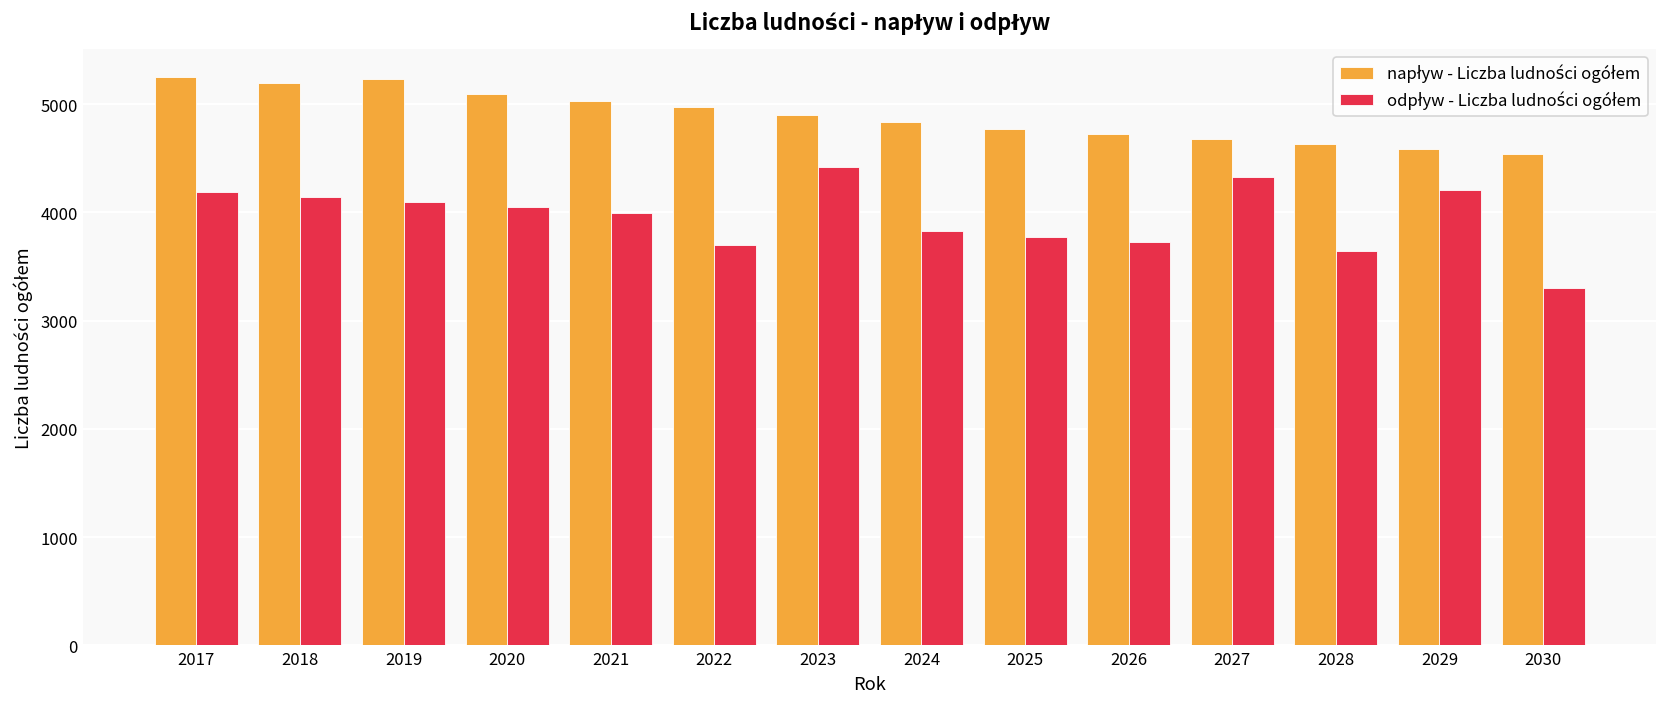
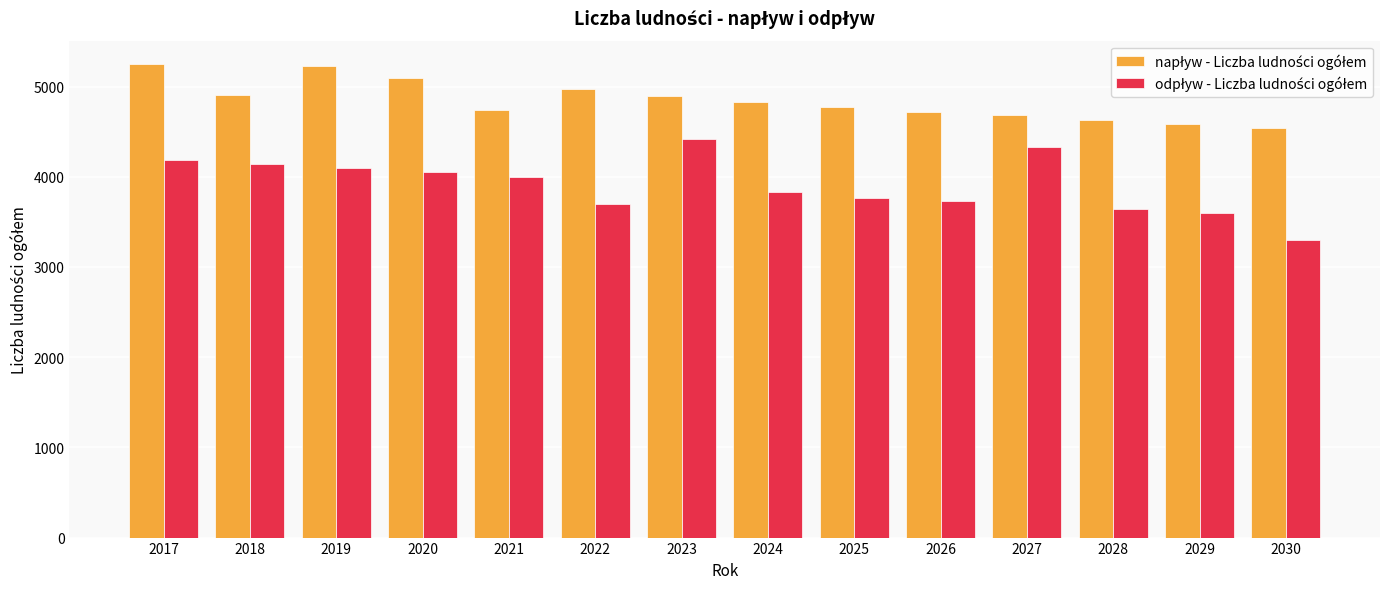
  {
    "napływ - Liczba ludności ogółem": {
      "2017": 5200,
-     "2018": 5200,
+     "2018": 4900,
      "2019": 5200,
      "2020": 5100,
-     "2021": 5000,
+     "2021": 4700,
      "2022": 5000,
      "2023": 4900,
      "2024": 4800,
      "2025": 4800,
      "2026": 4700,
      "2027": 4700,
      "2028": 4600,
      "2029": 4600,
      "2030": 4500
    },
    "odpływ - Liczba ludności ogółem": {
      "2017": 4200,
      "2018": 4100,
      "2019": 4100,
      "2020": 4100,
      "2021": 4000,
      "2022": 3700,
      "2023": 4400,
      "2024": 3800,
      "2025": 3800,
      "2026": 3700,
      "2027": 4300,
      "2028": 3600,
-     "2029": 4200,
+     "2029": 3600,
      "2030": 3300
    }
  }
